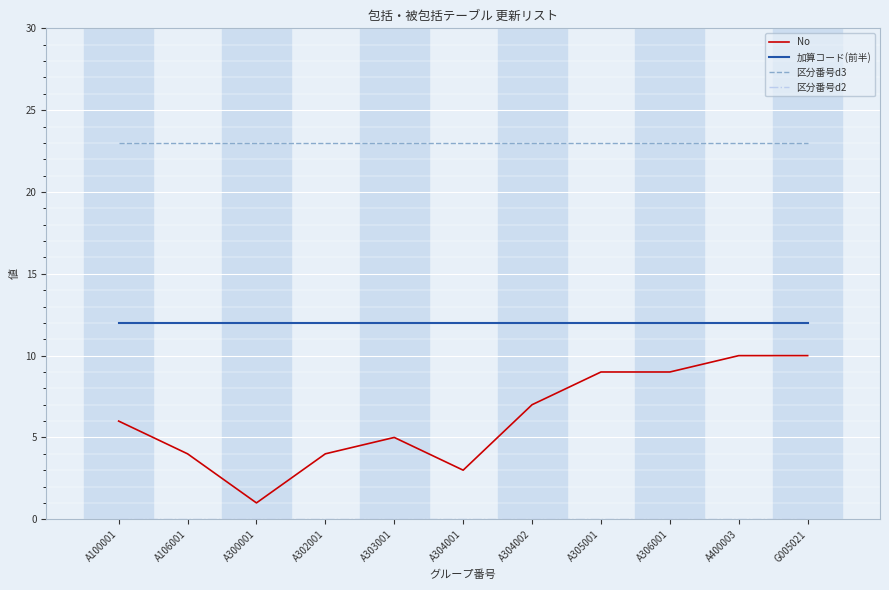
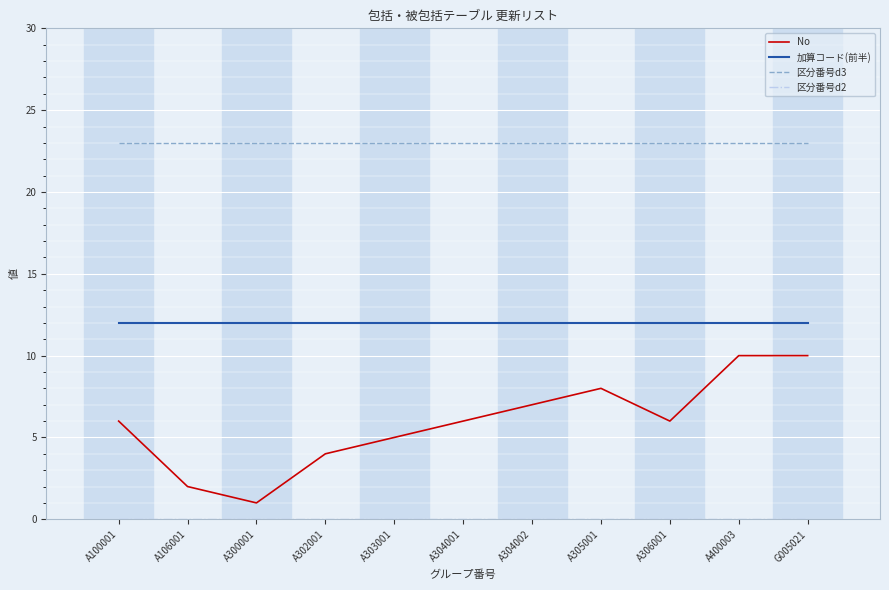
  {
    "No": {
      "A100001": 6,
-     "A106001": 4,
+     "A106001": 2,
      "A300001": 1,
      "A302001": 4,
      "A303001": 5,
-     "A304001": 3,
+     "A304001": 6,
      "A304002": 7,
-     "A305001": 9,
-     "A306001": 9,
+     "A305001": 8,
+     "A306001": 6,
      "A400003": 10,
      "G005021": 10
    },
    "加算コード(前半)": {
      "A100001": 12,
      "A106001": 12,
      "A300001": 12,
      "A302001": 12,
      "A303001": 12,
      "A304001": 12,
      "A304002": 12,
      "A305001": 12,
      "A306001": 12,
      "A400003": 12,
      "G005021": 12
    },
    "区分番号d3": {
      "A100001": 23,
      "A106001": 23,
      "A300001": 23,
      "A302001": 23,
      "A303001": 23,
      "A304001": 23,
      "A304002": 23,
      "A305001": 23,
      "A306001": 23,
      "A400003": 23,
      "G005021": 23
    },
    "区分番号d2": {
      "A100001": 0,
      "A106001": 0,
      "A300001": 0,
      "A302001": 0,
      "A303001": 0,
      "A304001": 0,
      "A304002": 0,
      "A305001": 0,
      "A306001": 0,
      "A400003": 0,
      "G005021": 0
    }
  }
